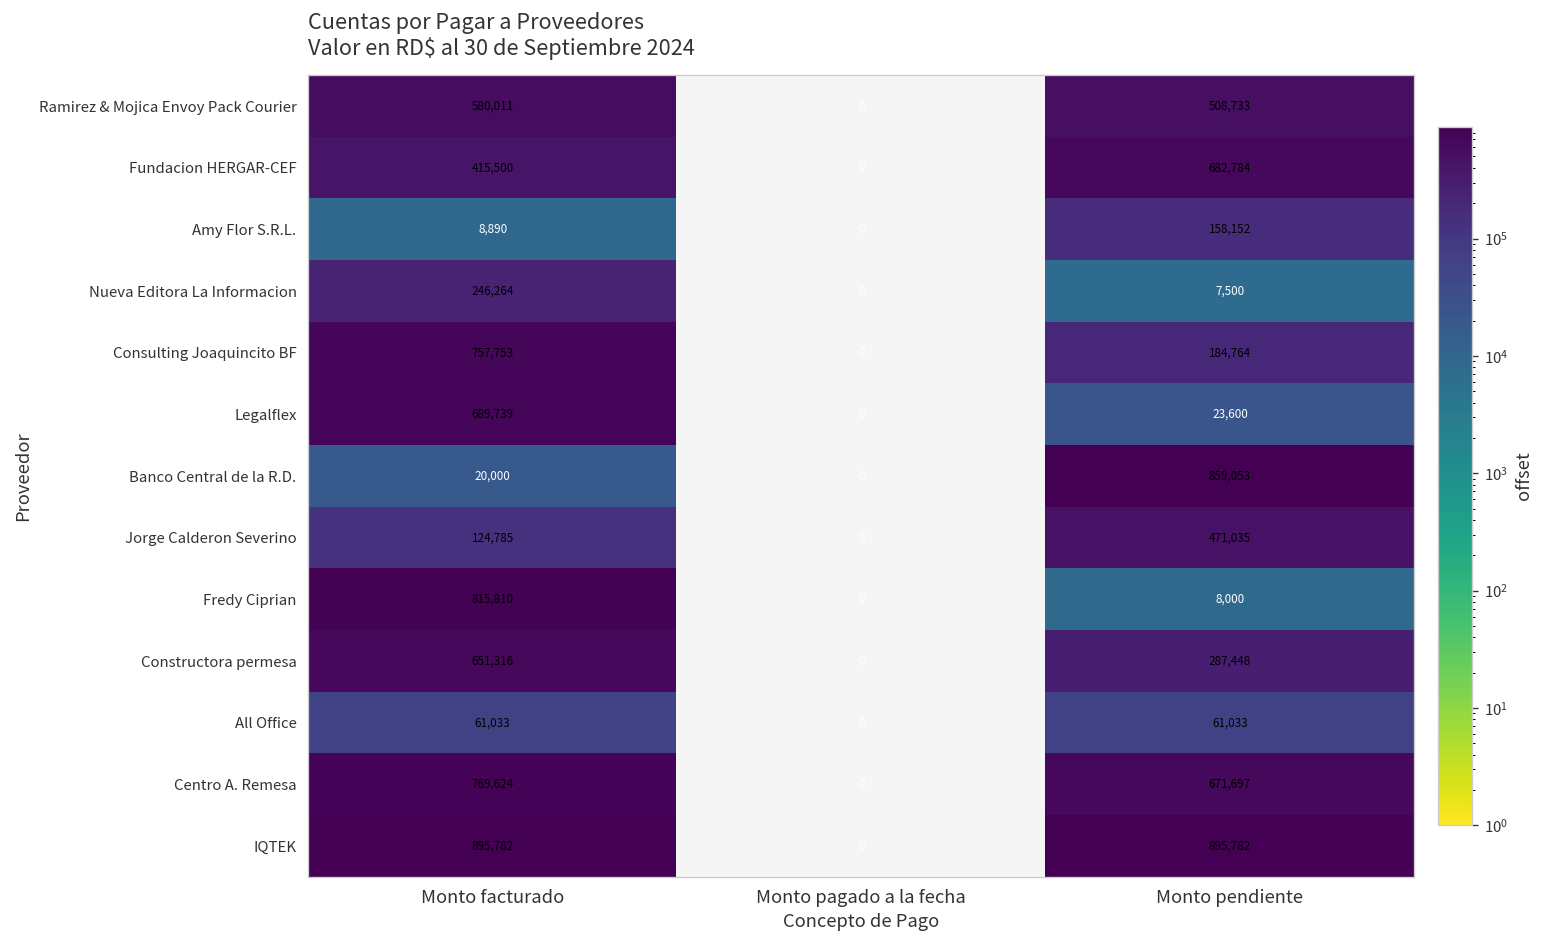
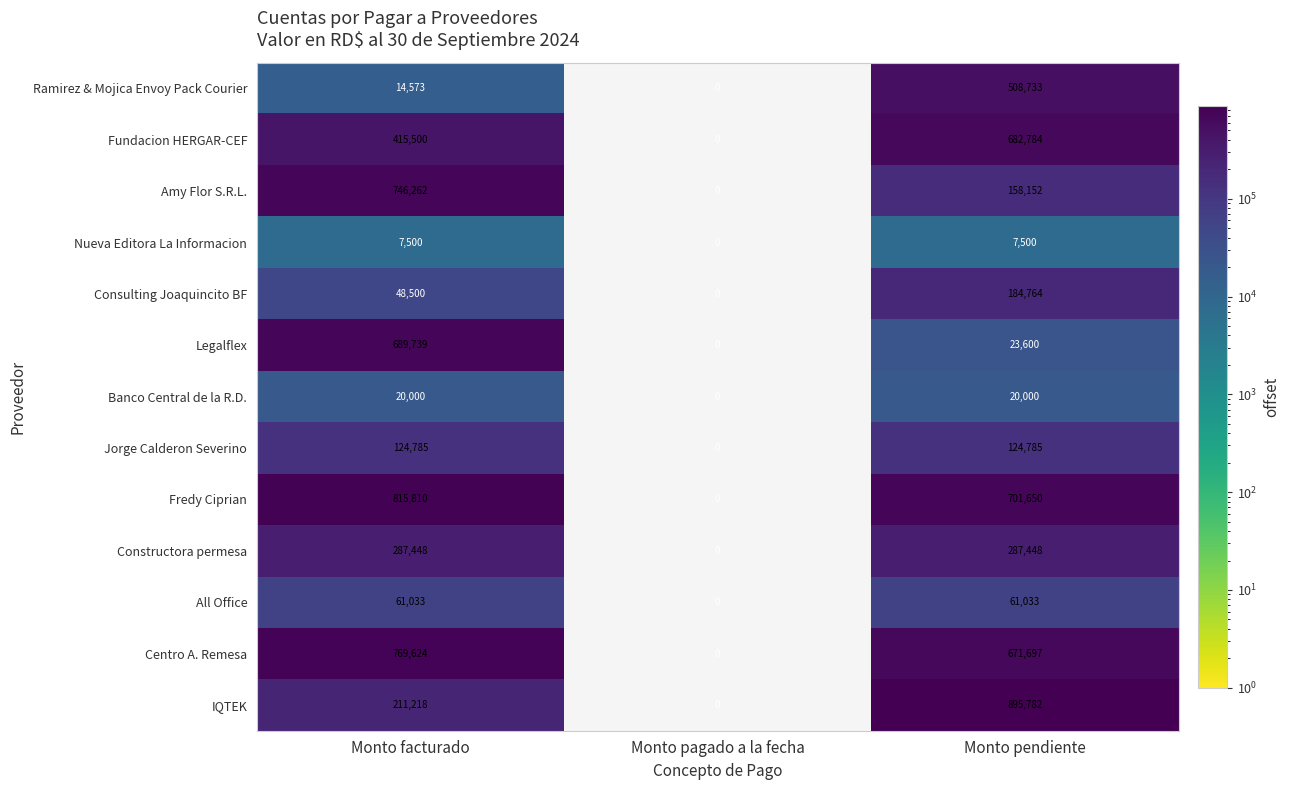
  {
    "Ramirez & Mojica Envoy Pack Courier": {
-     "Monto facturado": "580,011",
+     "Monto facturado": "14,573",
      "Monto pendiente": "508,733"
    },
    "Fundacion HERGAR-CEF": {
      "Monto facturado": "415,500",
      "Monto pendiente": "682,784"
    },
    "Amy Flor S.R.L.": {
-     "Monto facturado": "8,890",
+     "Monto facturado": "746,262",
      "Monto pendiente": "158,152"
    },
    "Nueva Editora La Informacion": {
-     "Monto facturado": "246,264",
+     "Monto facturado": "7,500",
      "Monto pendiente": "7,500"
    },
    "Consulting Joaquincito BF": {
-     "Monto facturado": "757,753",
+     "Monto facturado": "48,500",
      "Monto pendiente": "184,764"
    },
    "Legalflex": {
      "Monto facturado": "689,739",
      "Monto pendiente": "23,600"
    },
    "Banco Central de la R.D.": {
      "Monto facturado": "20,000",
-     "Monto pendiente": "859,053"
+     "Monto pendiente": "20,000"
    },
    "Jorge Calderon Severino": {
      "Monto facturado": "124,785",
-     "Monto pendiente": "471,035"
+     "Monto pendiente": "124,785"
    },
    "Fredy Ciprian": {
      "Monto facturado": "815,810",
-     "Monto pendiente": "8,000"
+     "Monto pendiente": "701,650"
    },
    "Constructora permesa": {
-     "Monto facturado": "651,316",
+     "Monto facturado": "287,448",
      "Monto pendiente": "287,448"
    },
    "All Office": {
      "Monto facturado": "61,033",
      "Monto pendiente": "61,033"
    },
    "Centro A. Remesa": {
      "Monto facturado": "769,624",
      "Monto pendiente": "671,697"
    },
    "IQTEK": {
-     "Monto facturado": "895,782",
+     "Monto facturado": "211,218",
      "Monto pendiente": "895,782"
    }
  }
